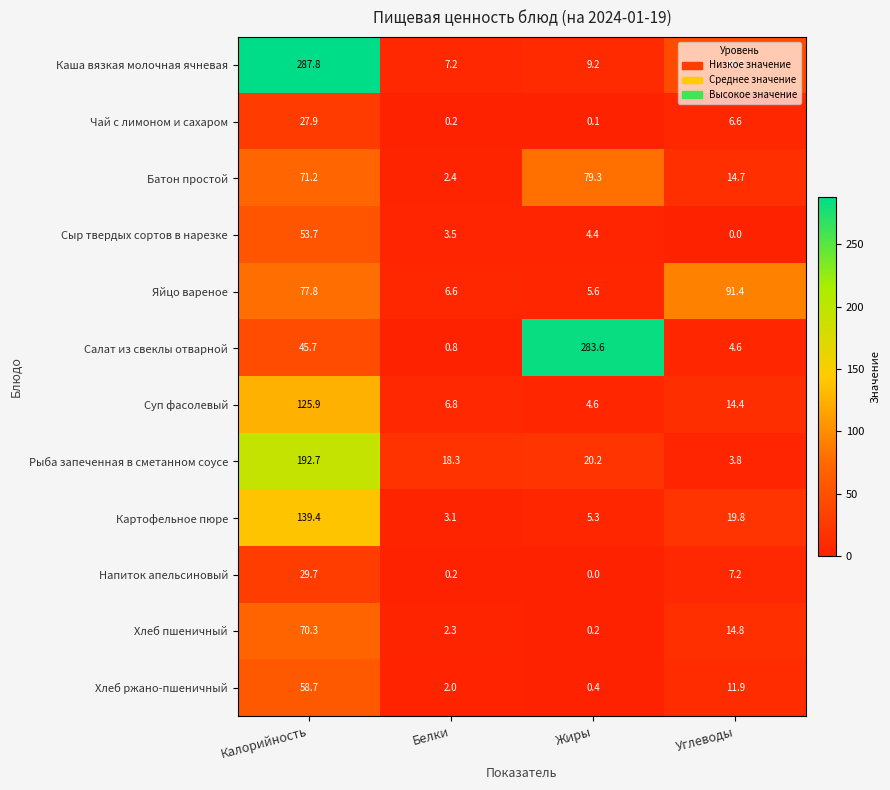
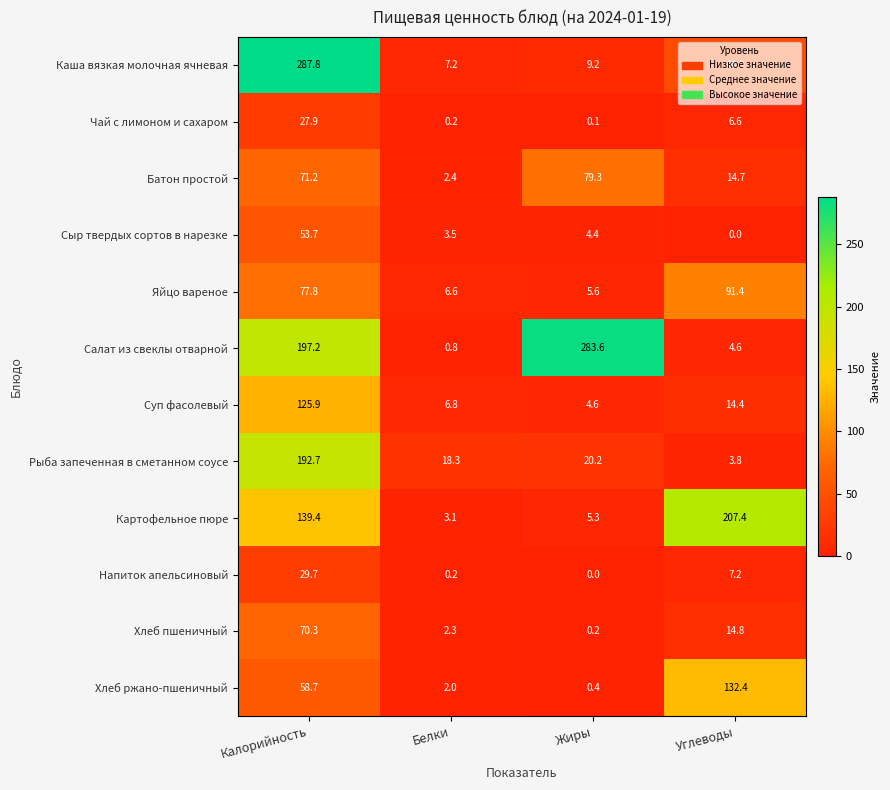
  {
    "Каша вязкая молочная ячневая": {
      "Калорийность": 287.8,
      "Белки": 7.2,
      "Жиры": 9.2
    },
    "Чай с лимоном и сахаром": {
      "Калорийность": 27.9,
      "Белки": 0.2,
      "Жиры": 0.1,
      "Углеводы": 6.6
    },
    "Батон простой": {
      "Калорийность": 71.2,
      "Белки": 2.4,
      "Жиры": 79.3,
      "Углеводы": 14.7
    },
    "Сыр твердых сортов в нарезке": {
      "Калорийность": 53.7,
      "Белки": 3.5,
      "Жиры": 4.4,
      "Углеводы": 0.0
    },
    "Яйцо вареное": {
      "Калорийность": 77.8,
      "Белки": 6.6,
      "Жиры": 5.6,
      "Углеводы": 91.4
    },
    "Салат из свеклы отварной": {
-     "Калорийность": 45.7,
+     "Калорийность": 197.2,
      "Белки": 0.8,
      "Жиры": 283.6,
      "Углеводы": 4.6
    },
    "Суп фасолевый": {
      "Калорийность": 125.9,
      "Белки": 6.8,
      "Жиры": 4.6,
      "Углеводы": 14.4
    },
    "Рыба запеченная в сметанном соусе": {
      "Калорийность": 192.7,
      "Белки": 18.3,
      "Жиры": 20.2,
      "Углеводы": 3.8
    },
    "Картофельное пюре": {
      "Калорийность": 139.4,
      "Белки": 3.1,
      "Жиры": 5.3,
-     "Углеводы": 19.8
+     "Углеводы": 207.4
    },
    "Напиток апельсиновый": {
      "Калорийность": 29.7,
      "Белки": 0.2,
      "Жиры": 0.0,
      "Углеводы": 7.2
    },
    "Хлеб пшеничный": {
      "Калорийность": 70.3,
      "Белки": 2.3,
      "Жиры": 0.2,
      "Углеводы": 14.8
    },
    "Хлеб ржано-пшеничный": {
      "Калорийность": 58.7,
      "Белки": 2.0,
      "Жиры": 0.4,
-     "Углеводы": 11.9
+     "Углеводы": 132.4
    }
  }
